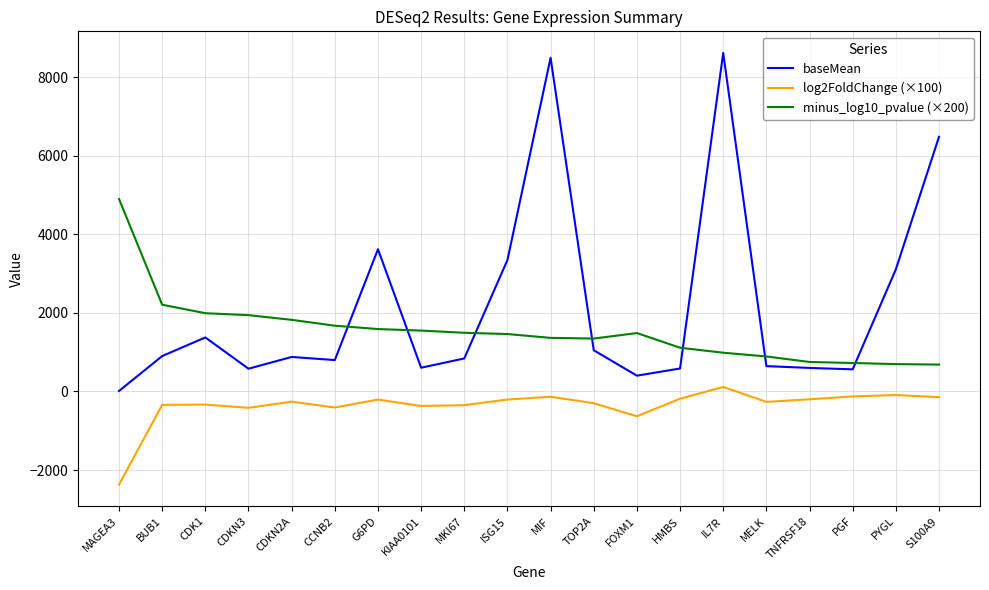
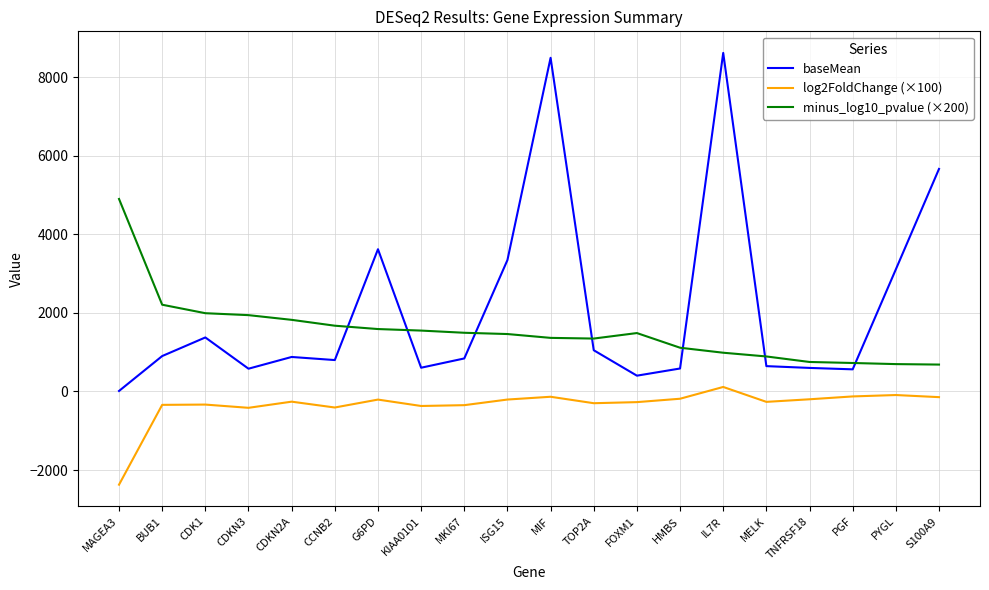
  {
    "baseMean": {
      "MAGEA3": 0,
      "BUB1": 900,
      "CDK1": 1400,
      "CDKN3": 600,
      "CDKN2A": 900,
      "CCNB2": 800,
      "G6PD": 3600,
      "KIAA0101": 600,
      "MKI67": 800,
      "ISG15": 3300,
      "MIF": 8500,
      "TOP2A": 1100,
      "FOXM1": 400,
      "HMBS": 600,
      "IL7R": 8600,
      "MELK": 600,
      "TNFRSF18": 600,
      "PGF": 600,
      "PYGL": 3100,
-     "S100A9": 6500
+     "S100A9": 5700
    },
    "log2FoldChange (×100)": {
      "MAGEA3": -2400,
      "BUB1": -300,
      "CDK1": -300,
      "CDKN3": -400,
      "CDKN2A": -300,
      "CCNB2": -400,
      "G6PD": -200,
      "KIAA0101": -400,
      "MKI67": -300,
      "ISG15": -200,
      "MIF": -100,
      "TOP2A": -300,
-     "FOXM1": -600,
+     "FOXM1": -300,
      "HMBS": -200,
      "IL7R": 100,
      "MELK": -300,
      "TNFRSF18": -200,
      "PGF": -100,
      "PYGL": -100,
      "S100A9": -100
    },
    "minus_log10_pvalue (×200)": {
      "MAGEA3": 4900,
      "BUB1": 2200,
      "CDK1": 2000,
      "CDKN3": 1900,
      "CDKN2A": 1800,
      "CCNB2": 1700,
      "G6PD": 1600,
      "KIAA0101": 1600,
      "MKI67": 1500,
      "ISG15": 1500,
      "MIF": 1400,
      "TOP2A": 1300,
      "FOXM1": 1500,
      "HMBS": 1100,
      "IL7R": 1000,
      "MELK": 900,
      "TNFRSF18": 800,
      "PGF": 700,
      "PYGL": 700,
      "S100A9": 700
    }
  }
